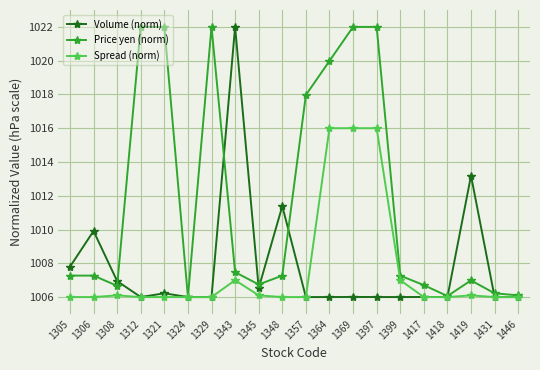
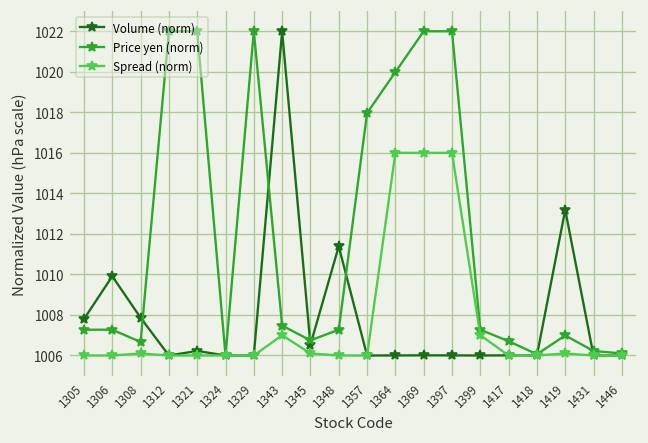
  {
    "Volume (norm)": {
      "1305": 1007.8,
      "1306": 1009.9,
-     "1308": 1006.9,
+     "1308": 1007.9,
      "1321": 1006.2,
      "1343": 1022.0,
      "1345": 1006.5,
      "1348": 1011.4,
      "1364": 1006.0,
      "1369": 1006.0,
      "1397": 1006.0,
      "1399": 1006.0,
      "1419": 1013.2
    }
  }
